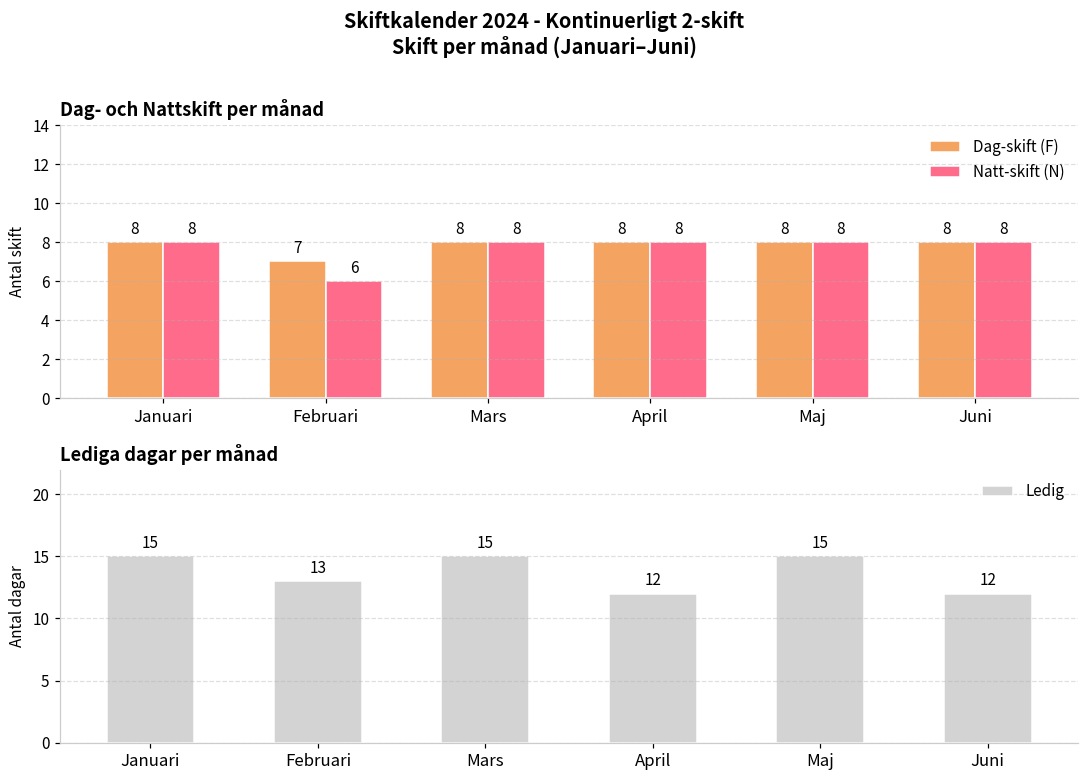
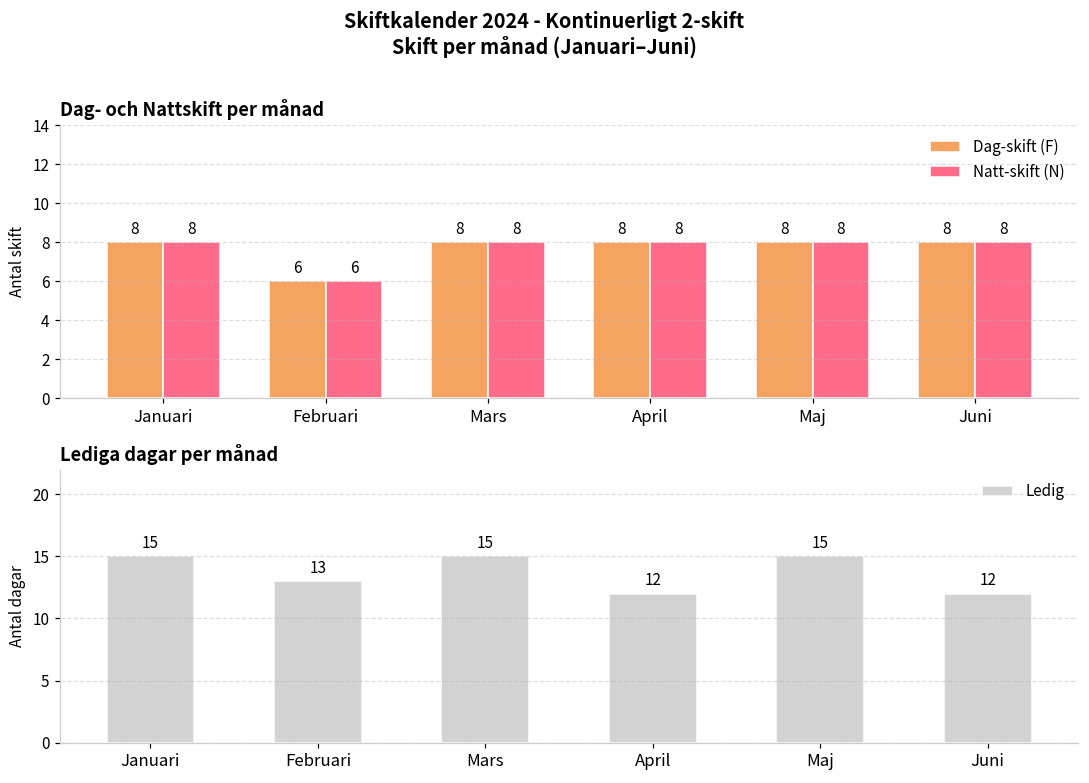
  {
    "Dag- och Nattskift per månad": {
      "Dag-skift (F)": {
        "Januari": 8,
-       "Februari": 7,
+       "Februari": 6,
        "Mars": 8,
        "April": 8,
        "Maj": 8,
        "Juni": 8
      },
      "Natt-skift (N)": {
        "Januari": 8,
        "Februari": 6,
        "Mars": 8,
        "April": 8,
        "Maj": 8,
        "Juni": 8
      }
    },
    "Lediga dagar per månad": {
      "Januari": 15,
      "Februari": 13,
      "Mars": 15,
      "April": 12,
      "Maj": 15,
      "Juni": 12
    }
  }
